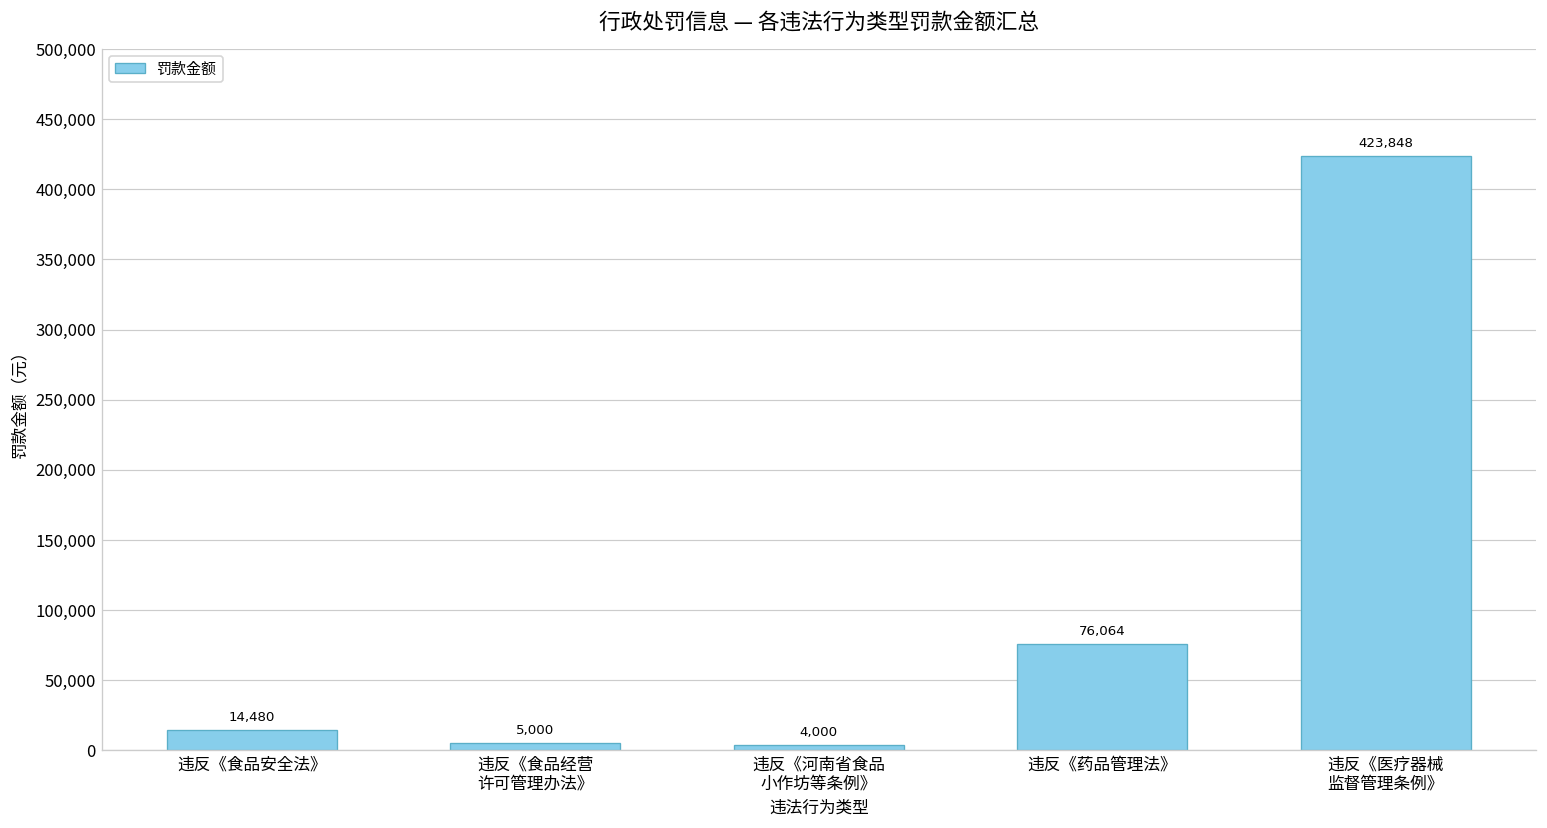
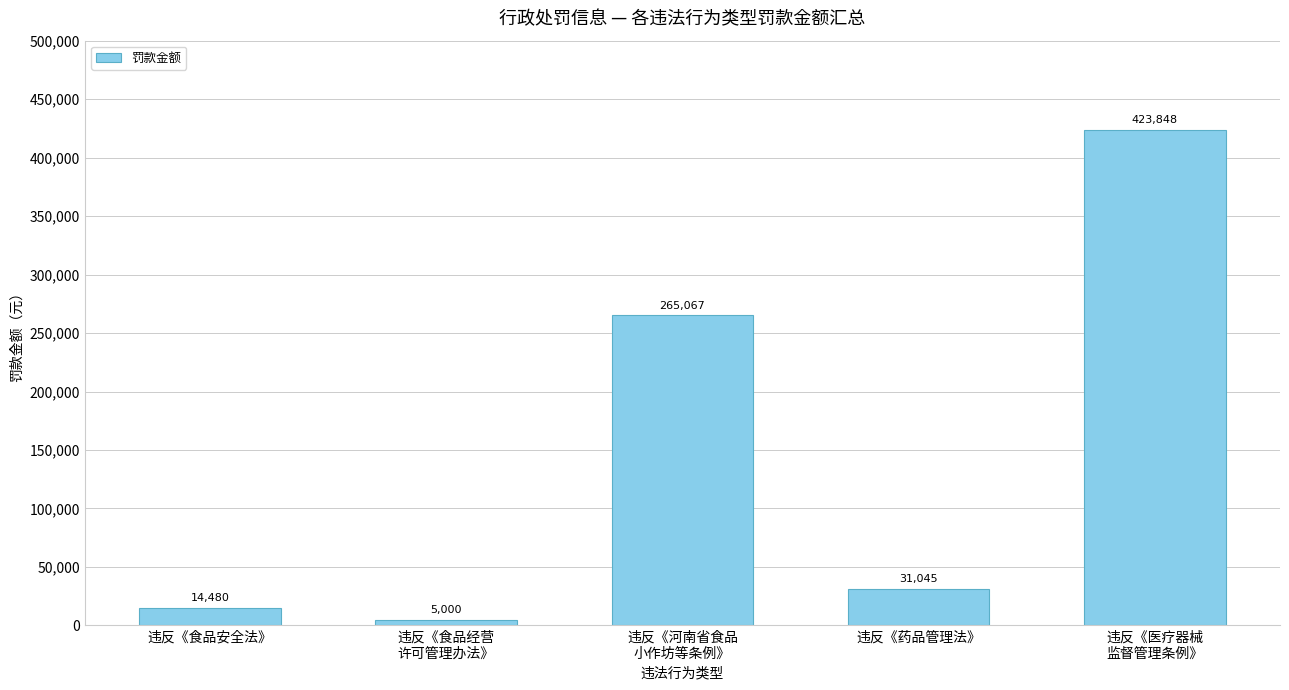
  {
    "违反《食品安全法》": "14,480",
    "违反《食品经营 许可管理办法》": "5,000",
-   "违反《河南省食品 小作坊等条例》": "4,000",
-   "违反《药品管理法》": "76,064",
+   "违反《河南省食品 小作坊等条例》": "265,067",
+   "违反《药品管理法》": "31,045",
    "违反《医疗器械 监督管理条例》": "423,848"
  }
